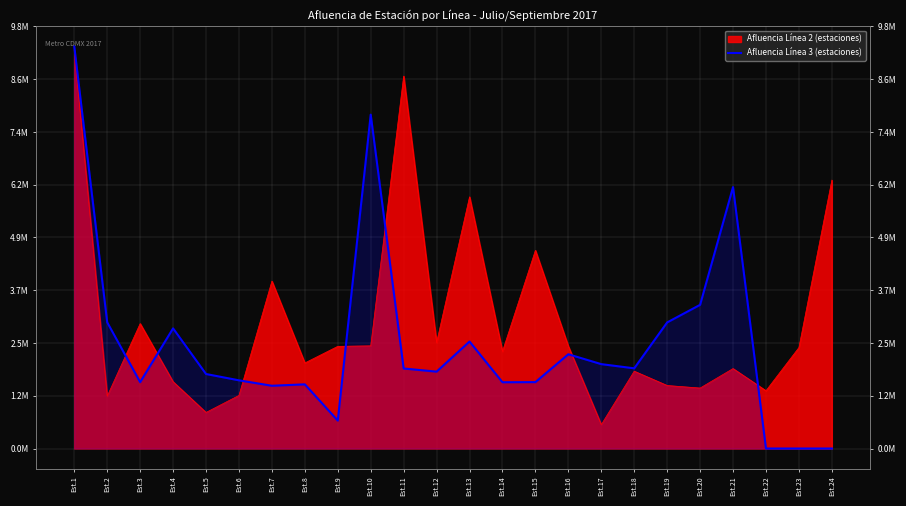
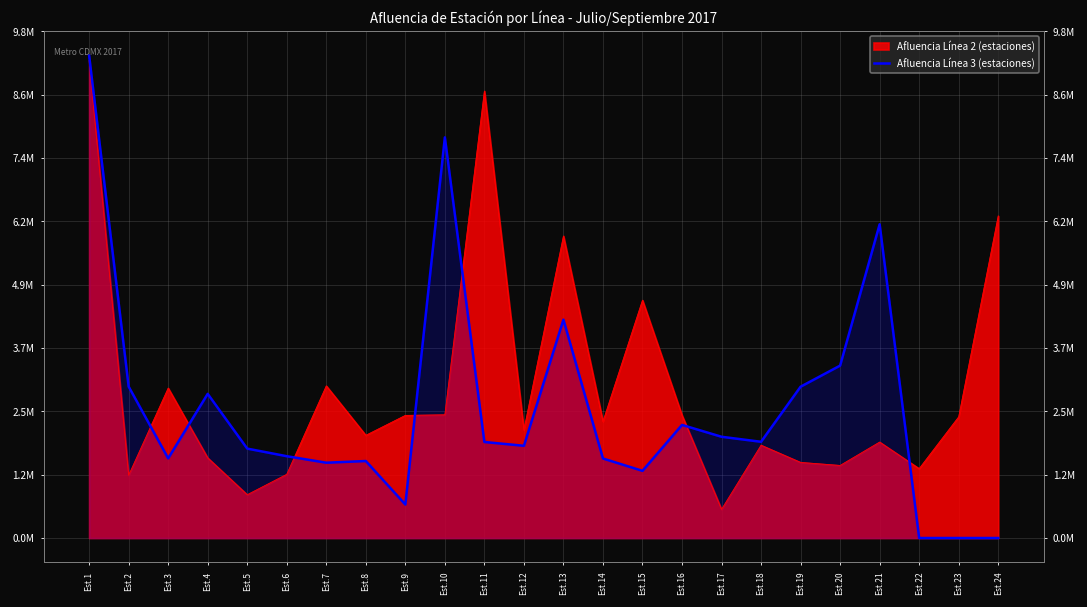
  {
    "Afluencia Línea 2 (estaciones)": {
      "Est.1": 9300000,
      "Est.2": 1200000,
      "Est.3": 2900000,
      "Est.4": 1600000,
      "Est.5": 800000,
      "Est.6": 1200000,
-     "Est.7": 3900000,
+     "Est.7": 3000000,
      "Est.8": 2000000,
      "Est.9": 2400000,
      "Est.10": 2400000,
      "Est.11": 8700000,
-     "Est.12": 2500000,
+     "Est.12": 2100000,
      "Est.13": 5900000,
      "Est.14": 2300000,
      "Est.15": 4600000,
      "Est.16": 2400000,
      "Est.17": 600000,
      "Est.18": 1800000,
      "Est.19": 1500000,
      "Est.20": 1400000,
      "Est.21": 1900000,
      "Est.22": 1300000,
      "Est.23": 2400000,
      "Est.24": 6300000
    },
    "Afluencia Línea 3 (estaciones)": {
      "Est.2": 2900000,
      "Est.3": 1500000,
      "Est.4": 2800000,
      "Est.5": 1700000,
      "Est.6": 1600000,
      "Est.7": 1500000,
      "Est.8": 1500000,
      "Est.9": 700000,
      "Est.10": 7800000,
      "Est.11": 1900000,
      "Est.12": 1800000,
-     "Est.13": 2500000,
+     "Est.13": 4200000,
      "Est.14": 1500000,
-     "Est.15": 1500000,
+     "Est.15": 1300000,
      "Est.16": 2200000,
      "Est.17": 2000000,
      "Est.18": 1900000,
      "Est.19": 2900000,
      "Est.20": 3400000,
      "Est.21": 6100000,
      "Est.22": 0,
      "Est.23": 0,
      "Est.24": 0
    }
  }
